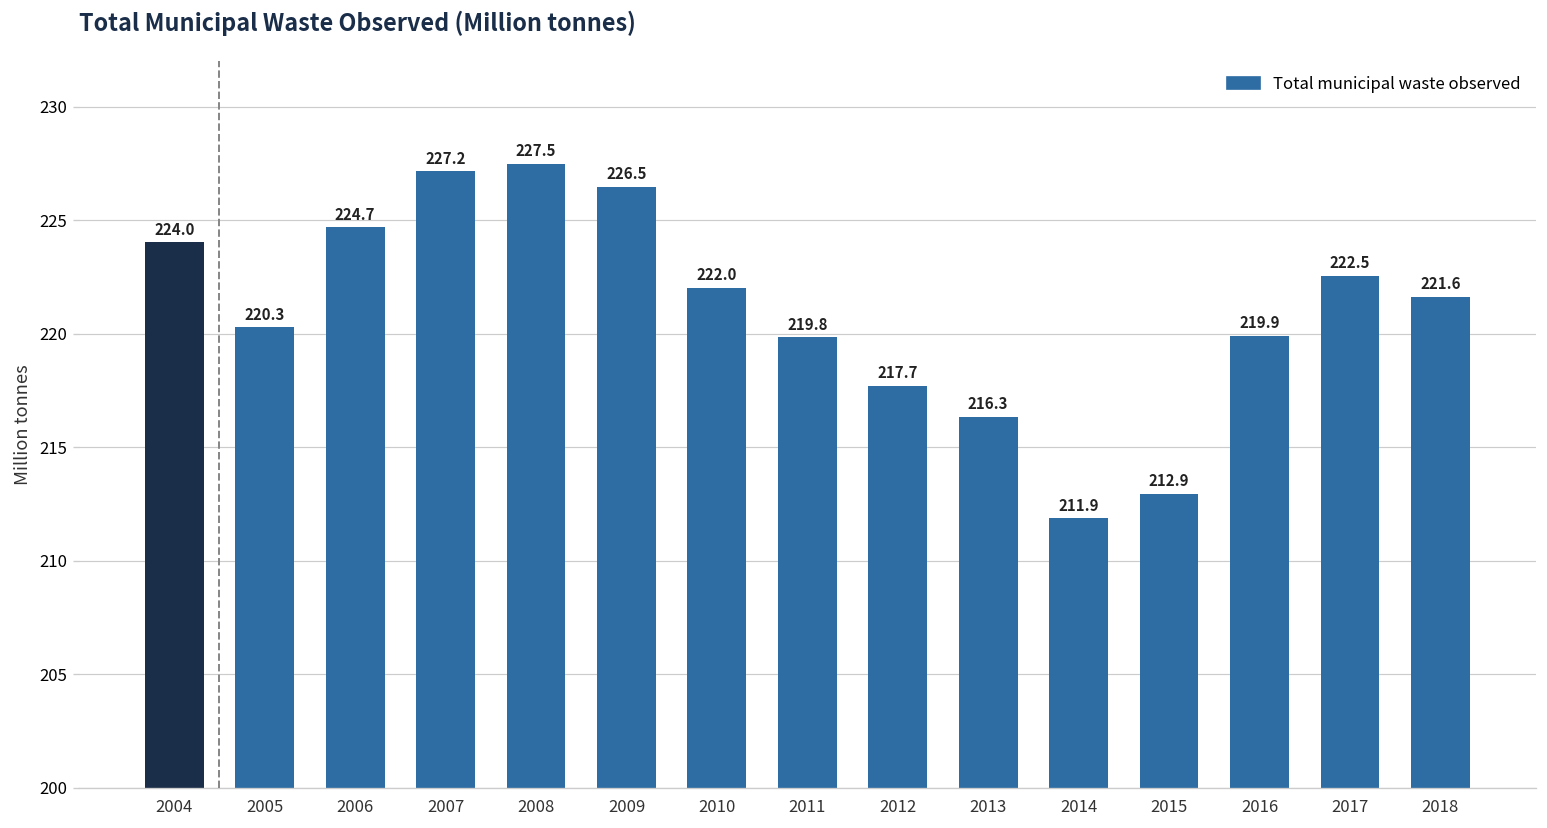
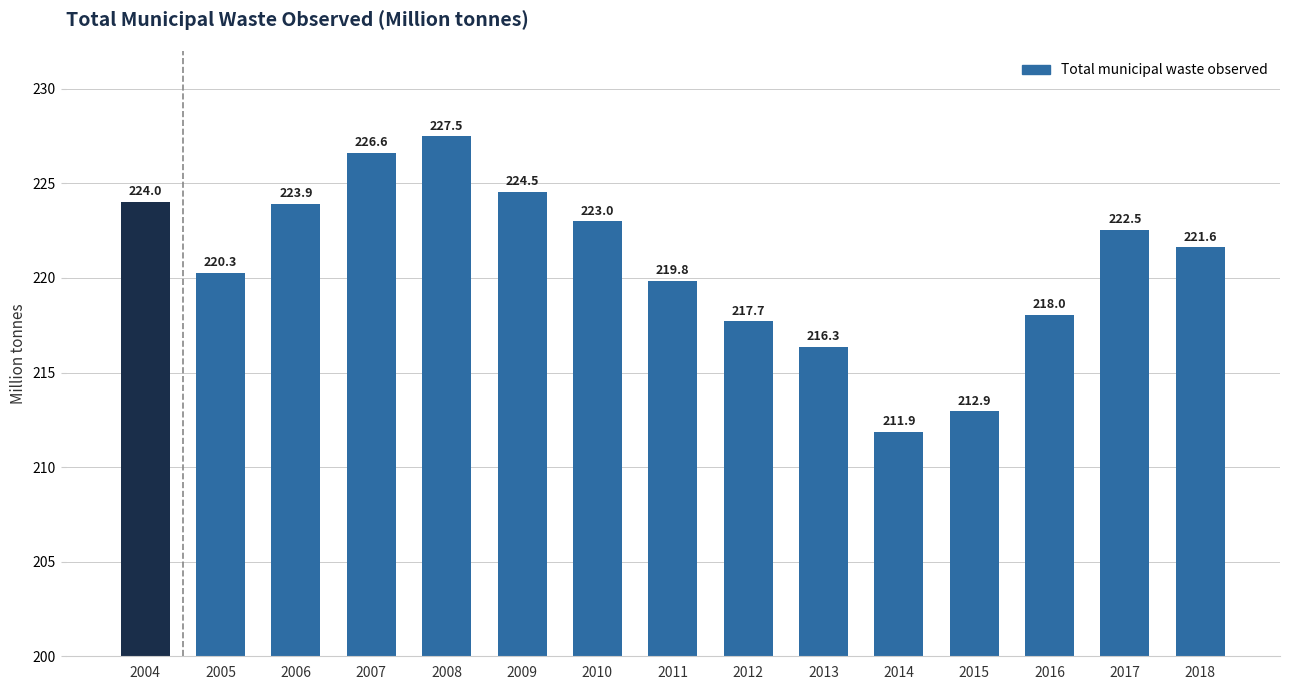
  {
    "2004": 224.0,
    "2005": 220.3,
-   "2006": 224.7,
-   "2007": 227.2,
+   "2006": 223.9,
+   "2007": 226.6,
    "2008": 227.5,
-   "2009": 226.5,
-   "2010": 222.0,
+   "2009": 224.5,
+   "2010": 223.0,
    "2011": 219.8,
    "2012": 217.7,
    "2013": 216.3,
    "2014": 211.9,
    "2015": 212.9,
-   "2016": 219.9,
+   "2016": 218.0,
    "2017": 222.5,
    "2018": 221.6
  }
